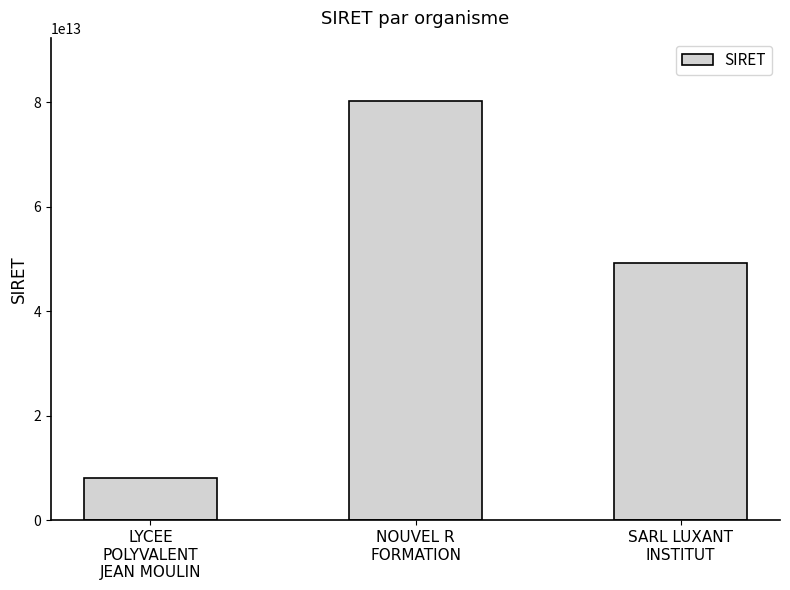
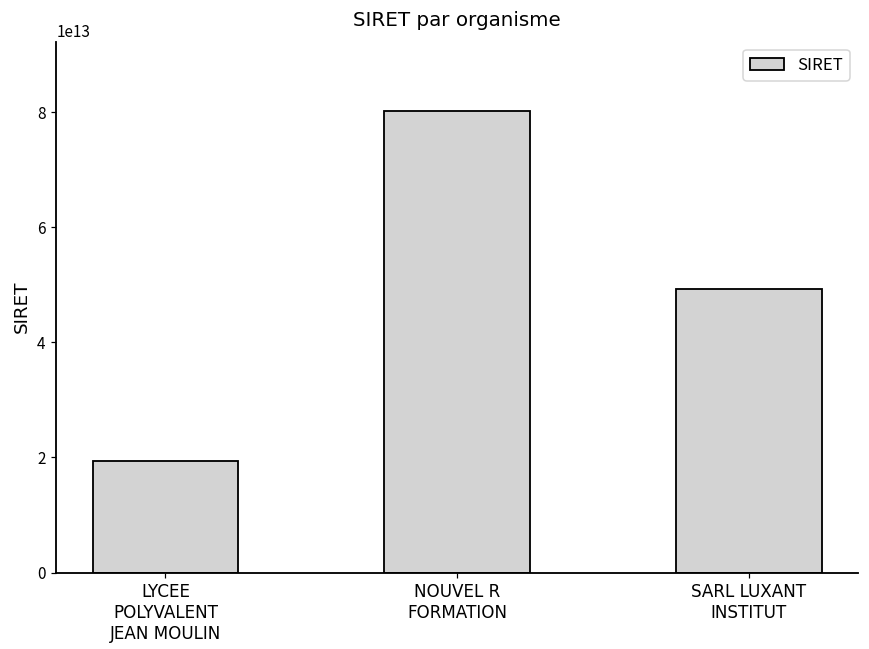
  {
-   "LYCEE POLYVALENT JEAN MOULIN": 8000000000000,
+   "LYCEE POLYVALENT JEAN MOULIN": 19000000000000,
    "NOUVEL R FORMATION": 80000000000000,
    "SARL LUXANT INSTITUT": 49000000000000
  }
